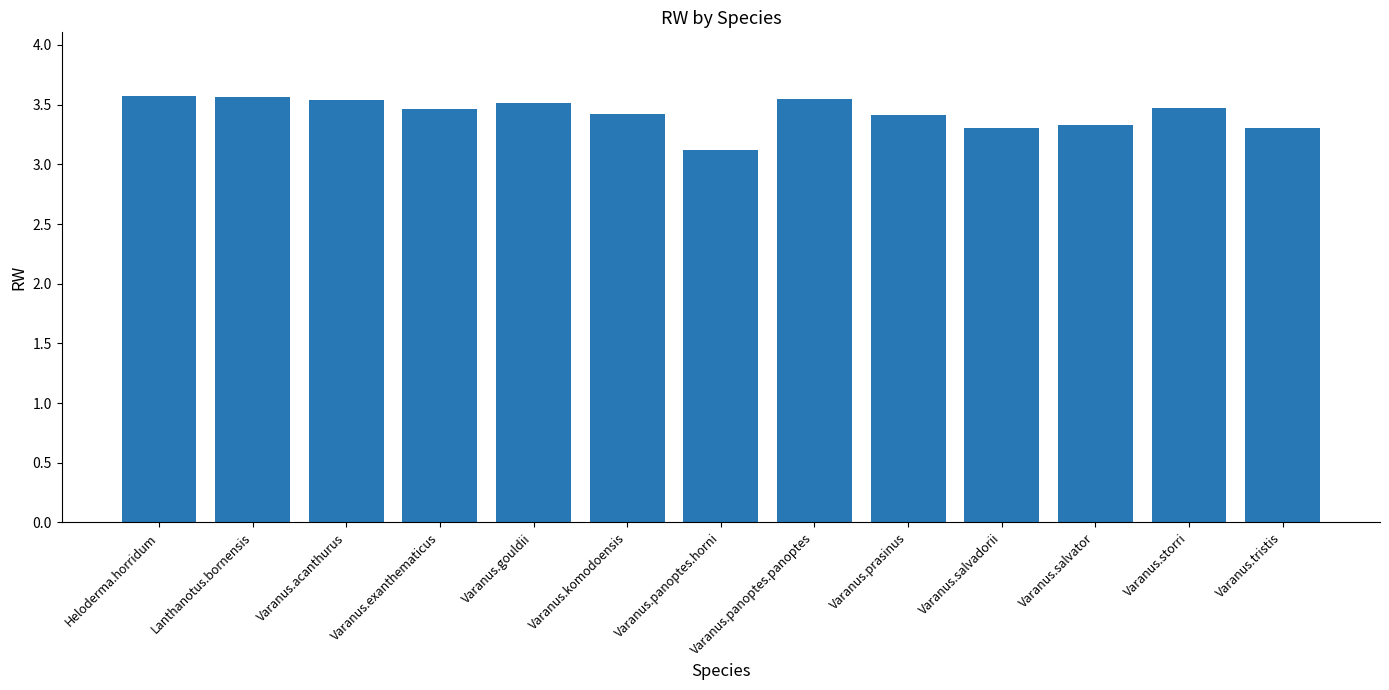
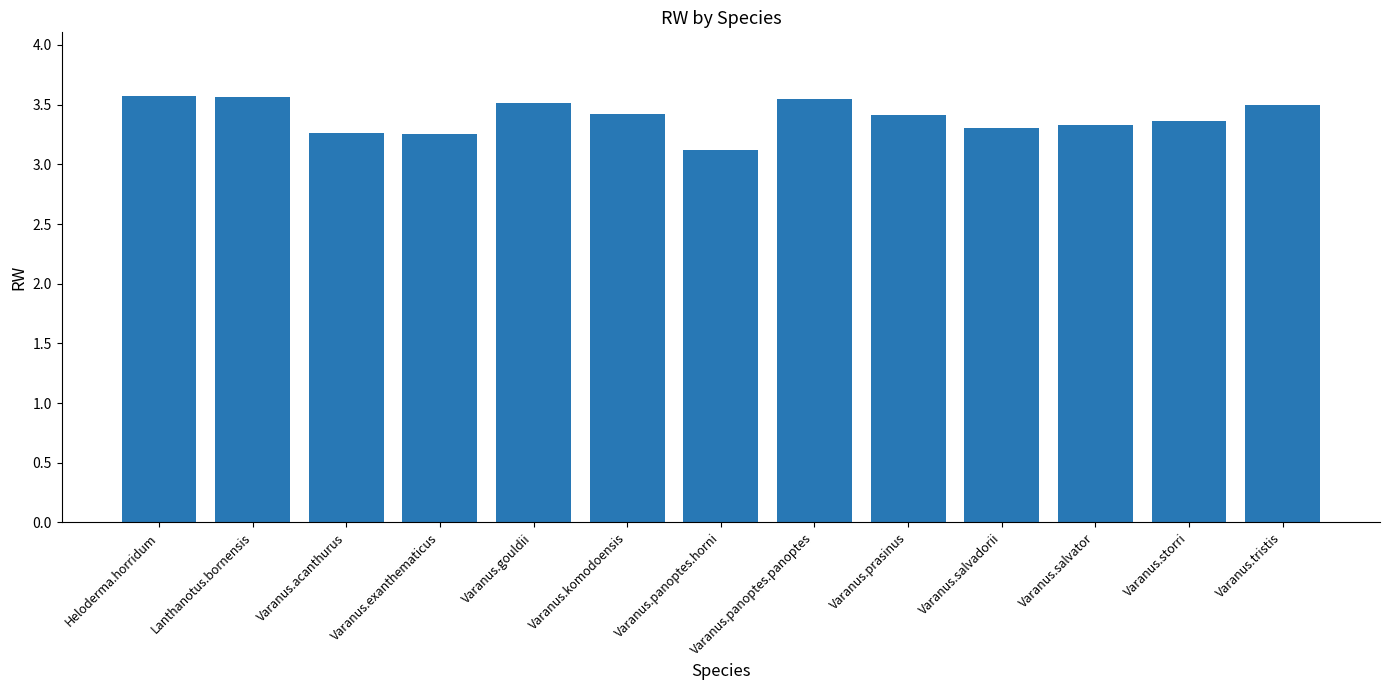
  {
    "Heloderma.horridum": 3.57,
    "Lanthanotus.bornensis": 3.56,
-   "Varanus.acanthurus": 3.54,
-   "Varanus.exanthematicus": 3.46,
+   "Varanus.acanthurus": 3.26,
+   "Varanus.exanthematicus": 3.25,
    "Varanus.gouldii": 3.51,
    "Varanus.komodoensis": 3.42,
    "Varanus.panoptes.horni": 3.12,
    "Varanus.panoptes.panoptes": 3.55,
    "Varanus.prasinus": 3.41,
    "Varanus.salvadorii": 3.30,
    "Varanus.salvator": 3.33,
-   "Varanus.storri": 3.47,
-   "Varanus.tristis": 3.3
+   "Varanus.storri": 3.36,
+   "Varanus.tristis": 3.5
  }
